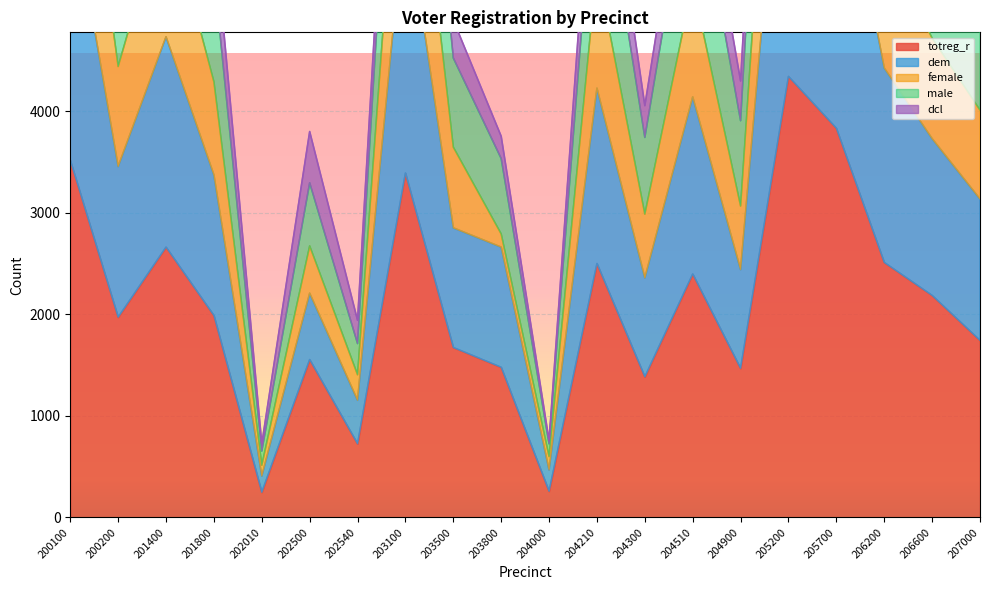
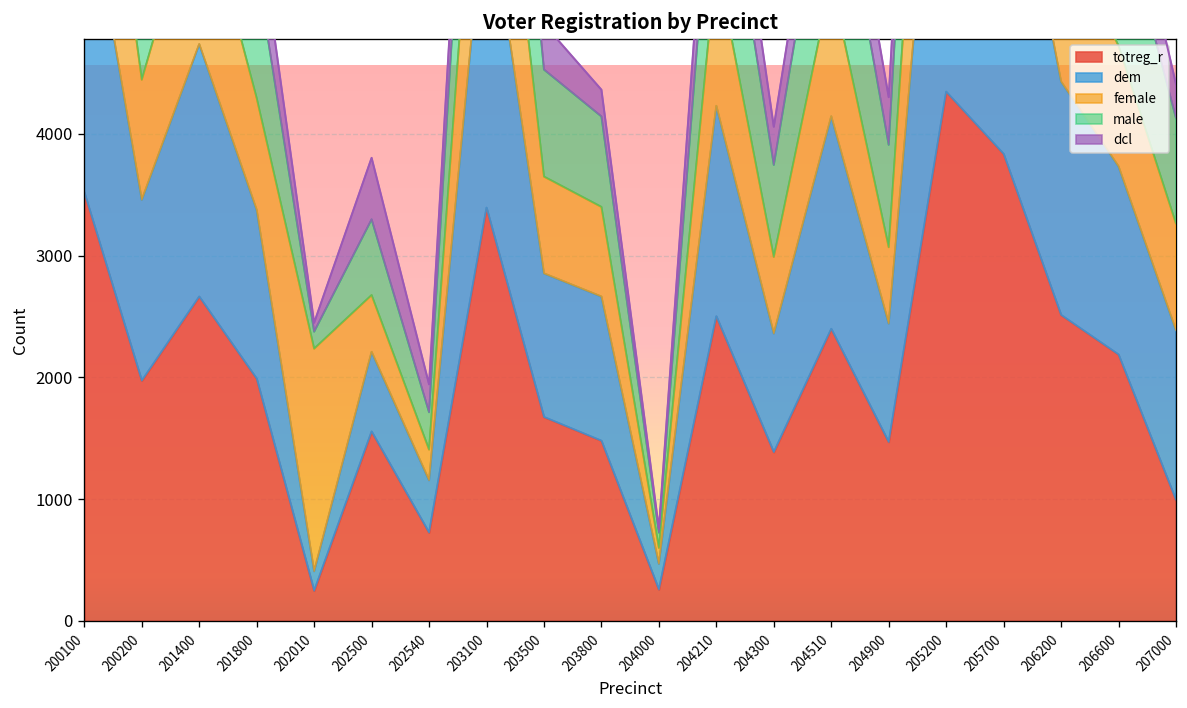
  {
    "totreg_r": {
      "200100": 3520,
      "200200": 1970,
      "201400": 2660,
      "201800": 1990,
      "202010": 250,
      "202500": 1560,
      "202540": 730,
      "203100": 3390,
      "203500": 1670,
      "203800": 1480,
      "204000": 260,
      "204210": 2500,
      "204300": 1390,
      "204510": 2400,
      "204900": 1470,
      "205200": 4350,
      "205700": 3830,
      "206200": 2510,
      "206600": 2190,
-     "207000": 1740
+     "207000": 990
    },
    "dem": {
      "200200": 1490,
      "201400": 2070,
      "201800": 1390,
      "202010": 160,
      "202500": 650,
      "202540": 430,
      "203500": 1180,
      "203800": 1180,
      "204000": 210,
      "204210": 1730,
      "204300": 970,
      "204510": 1750,
      "204900": 970,
      "206200": 1920,
      "206600": 1550,
      "207000": 1390
    },
    "female": {
      "200200": 990,
      "201800": 920,
-     "202010": 110,
+     "202010": 1830,
      "202500": 470,
      "202540": 250,
      "203500": 800,
-     "203800": 130,
+     "203800": 740,
      "204000": 130,
      "204300": 630,
      "204900": 630,
      "207000": 880
    },
    "male": {
      "202010": 140,
      "202500": 620,
      "202540": 310,
      "203500": 880,
      "203800": 740,
      "204000": 130,
      "204300": 760,
      "204900": 840
    },
    "dcl": {
      "202010": 70,
      "202500": 510,
      "202540": 230,
      "203800": 220,
      "204000": 30,
      "204300": 310,
      "204900": 390
    }
  }
